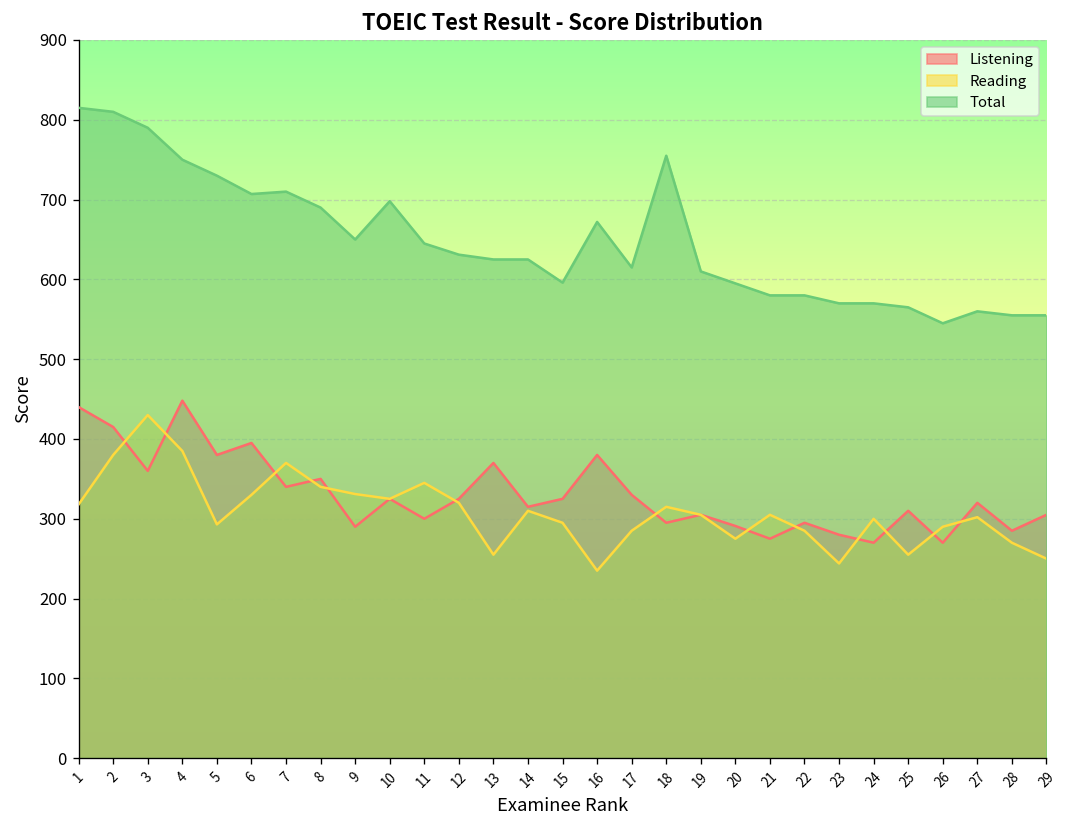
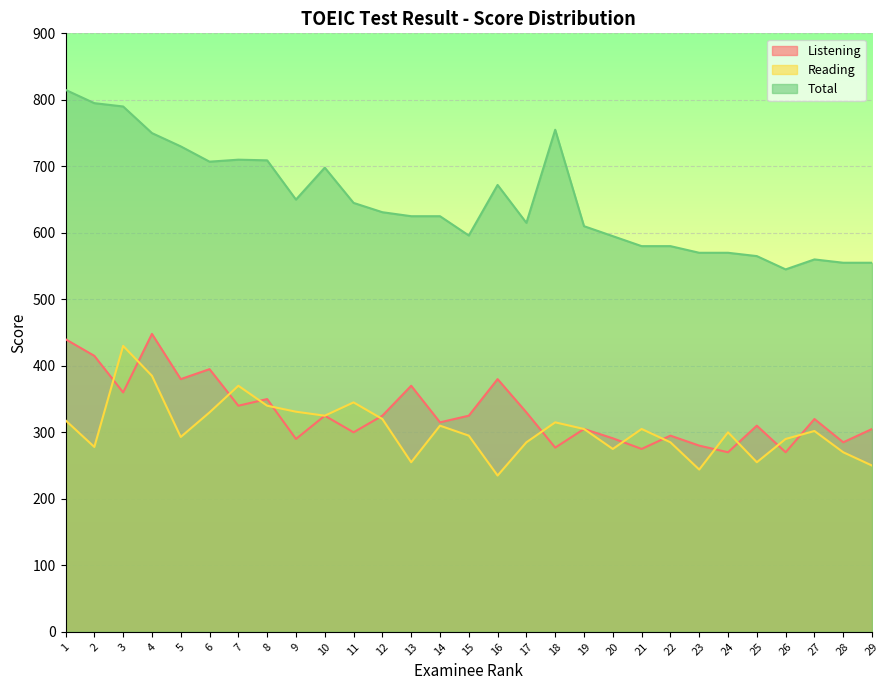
  {
    "Listening": {
      "1": 440,
      "2": 420,
      "3": 360,
      "4": 450,
      "5": 380,
      "6": 400,
      "7": 340,
      "8": 350,
      "9": 290,
      "11": 300,
      "12": 330,
      "13": 370,
      "14": 320,
      "15": 330,
      "16": 380,
      "17": 330,
-     "18": 300,
+     "18": 280,
      "20": 290,
      "21": 280,
      "22": 300,
      "23": 280,
      "24": 270,
      "25": 310,
      "26": 270,
      "27": 320,
      "28": 290,
      "29": 310
    },
    "Reading": {
      "1": 320,
-     "2": 380,
+     "2": 280,
      "3": 430,
      "4": 390,
      "5": 290,
      "6": 330,
      "7": 370,
      "8": 340,
      "9": 330,
      "11": 350,
      "12": 320,
      "13": 260,
      "14": 310,
      "15": 300,
      "16": 240,
      "17": 290,
      "18": 320,
      "20": 280,
      "21": 310,
      "22": 290,
      "23": 240,
      "24": 300,
      "25": 260,
      "26": 290,
      "27": 300,
      "28": 270,
      "29": 250
    },
    "Total": {
      "1": 820,
-     "2": 810,
+     "2": 800,
      "3": 790,
      "4": 750,
      "5": 730,
      "6": 710,
      "7": 710,
-     "8": 690,
+     "8": 710,
      "9": 650,
      "10": 700,
      "11": 650,
      "12": 630,
      "13": 630,
      "14": 630,
      "15": 600,
      "16": 670,
      "17": 620,
      "18": 760,
      "19": 610,
      "20": 600,
      "21": 580,
      "22": 580,
      "23": 570,
      "24": 570,
      "25": 570,
      "26": 550,
      "27": 560,
      "28": 560,
      "29": 560
    }
  }
